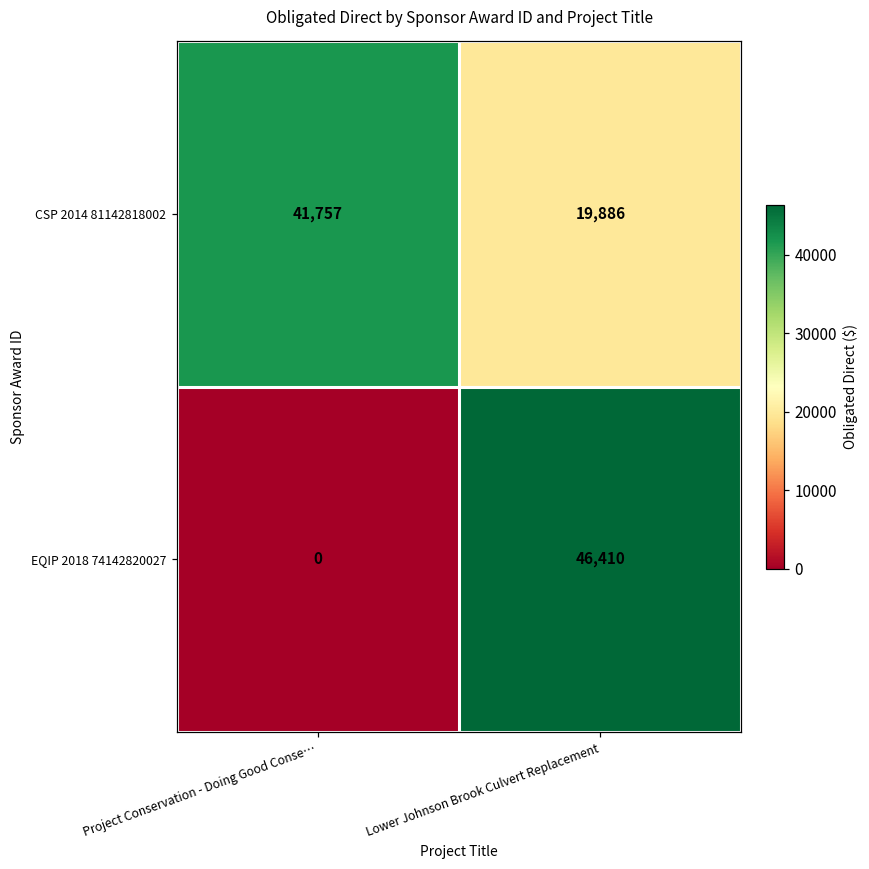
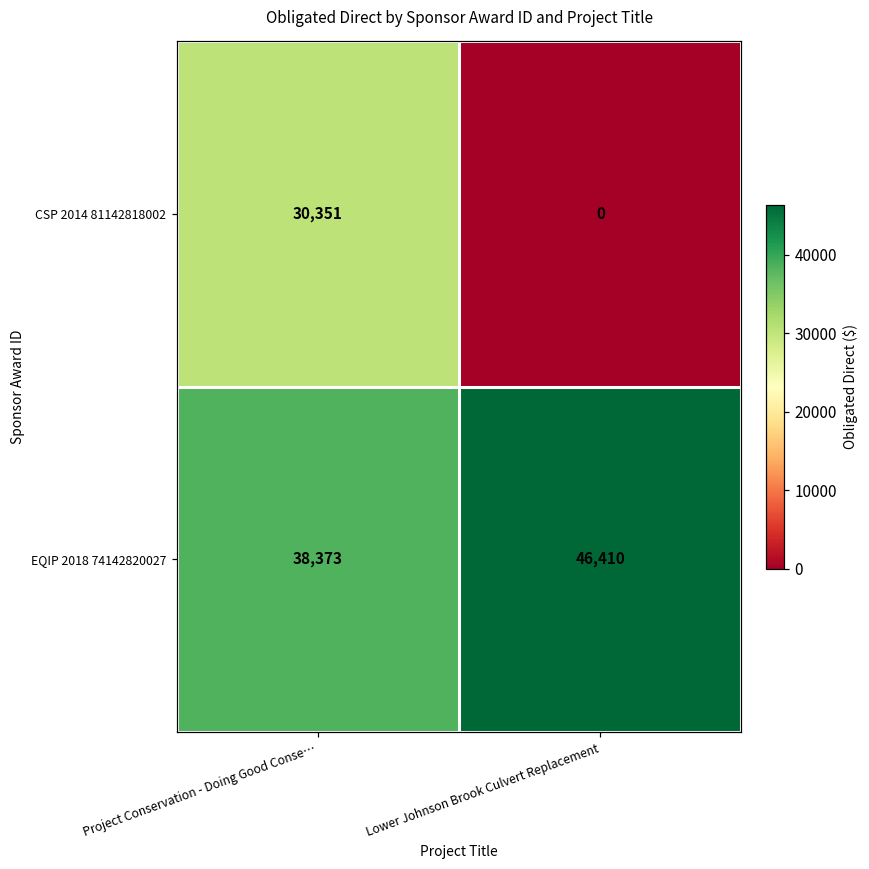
  {
    "CSP 2014 81142818002": {
-     "Project Conservation - Doing Good Conse…": "41,757",
-     "Lower Johnson Brook Culvert Replacement": "19,886"
+     "Project Conservation - Doing Good Conse…": "30,351",
+     "Lower Johnson Brook Culvert Replacement": "0"
    },
    "EQIP 2018 74142820027": {
-     "Project Conservation - Doing Good Conse…": "0",
+     "Project Conservation - Doing Good Conse…": "38,373",
      "Lower Johnson Brook Culvert Replacement": "46,410"
    }
  }
